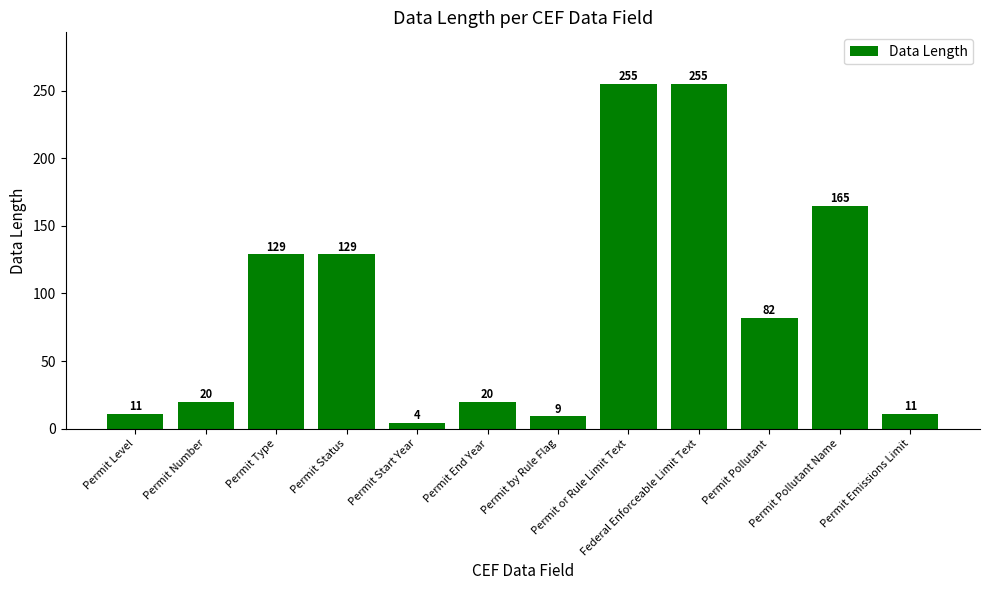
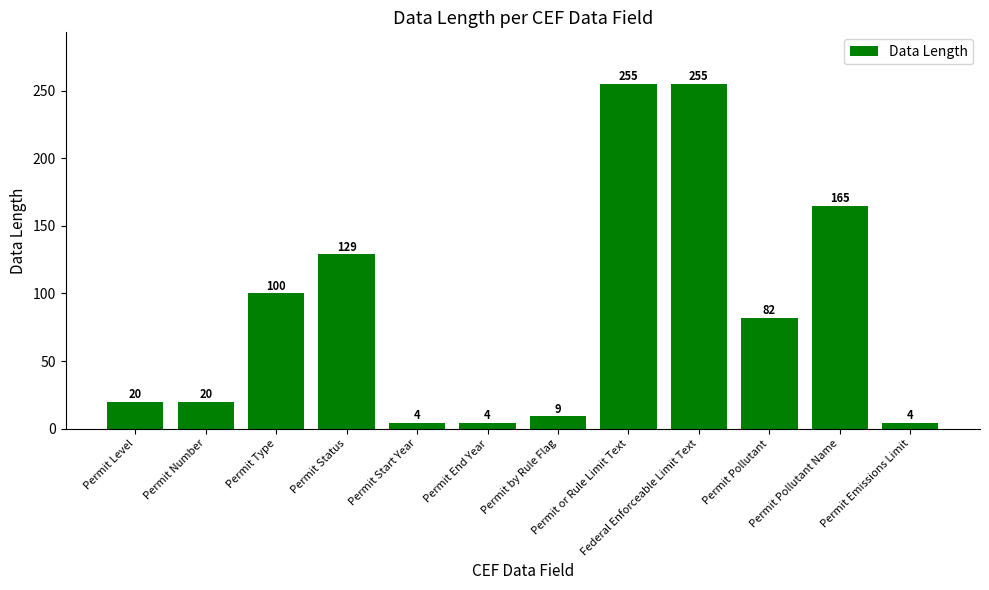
  {
-   "Permit Level": 11,
+   "Permit Level": 20,
    "Permit Number": 20,
-   "Permit Type": 129,
+   "Permit Type": 100,
    "Permit Status": 129,
    "Permit Start Year": 4,
-   "Permit End Year": 20,
+   "Permit End Year": 4,
    "Permit by Rule Flag": 9,
    "Permit or Rule Limit Text": 255,
    "Federal Enforceable Limit Text": 255,
    "Permit Pollutant": 82,
    "Permit Pollutant Name": 165,
-   "Permit Emissions Limit": 11
+   "Permit Emissions Limit": 4
  }
